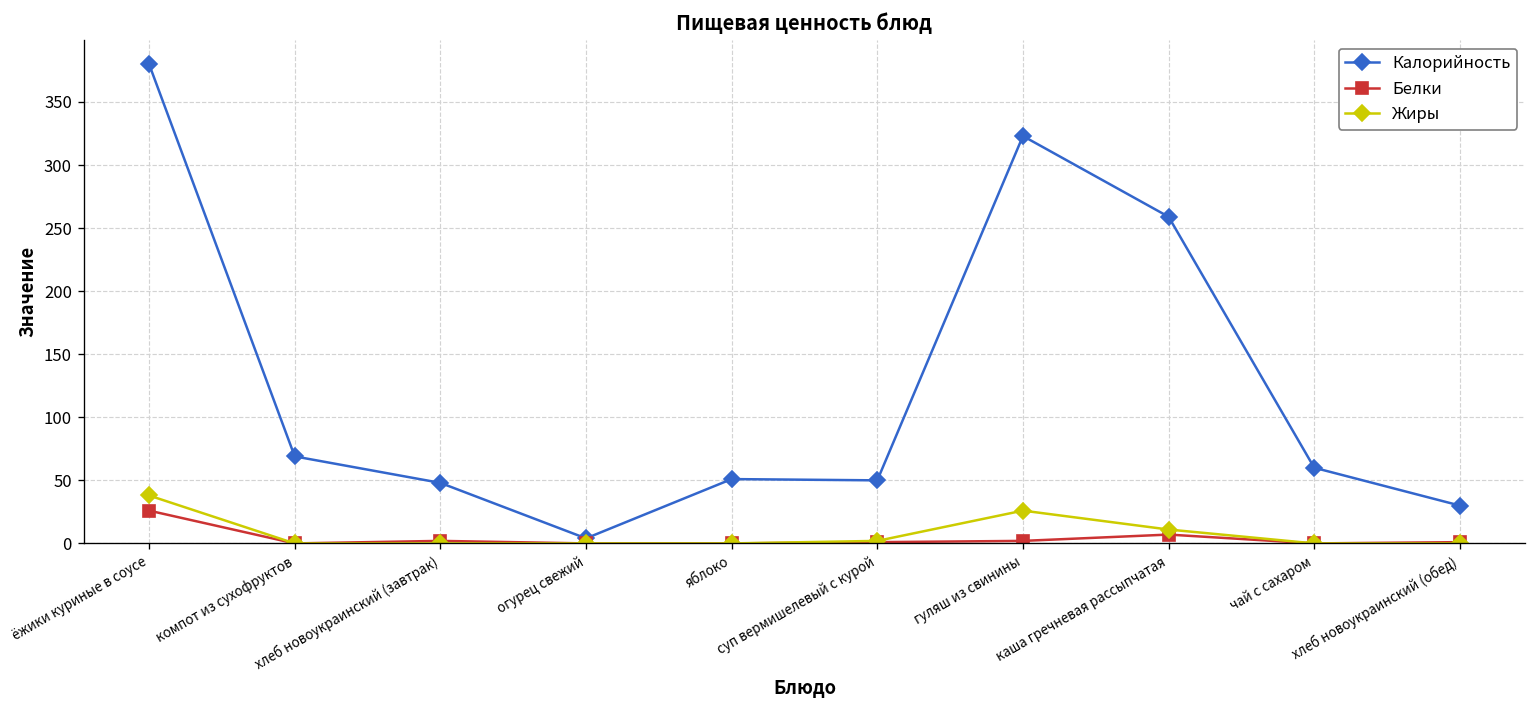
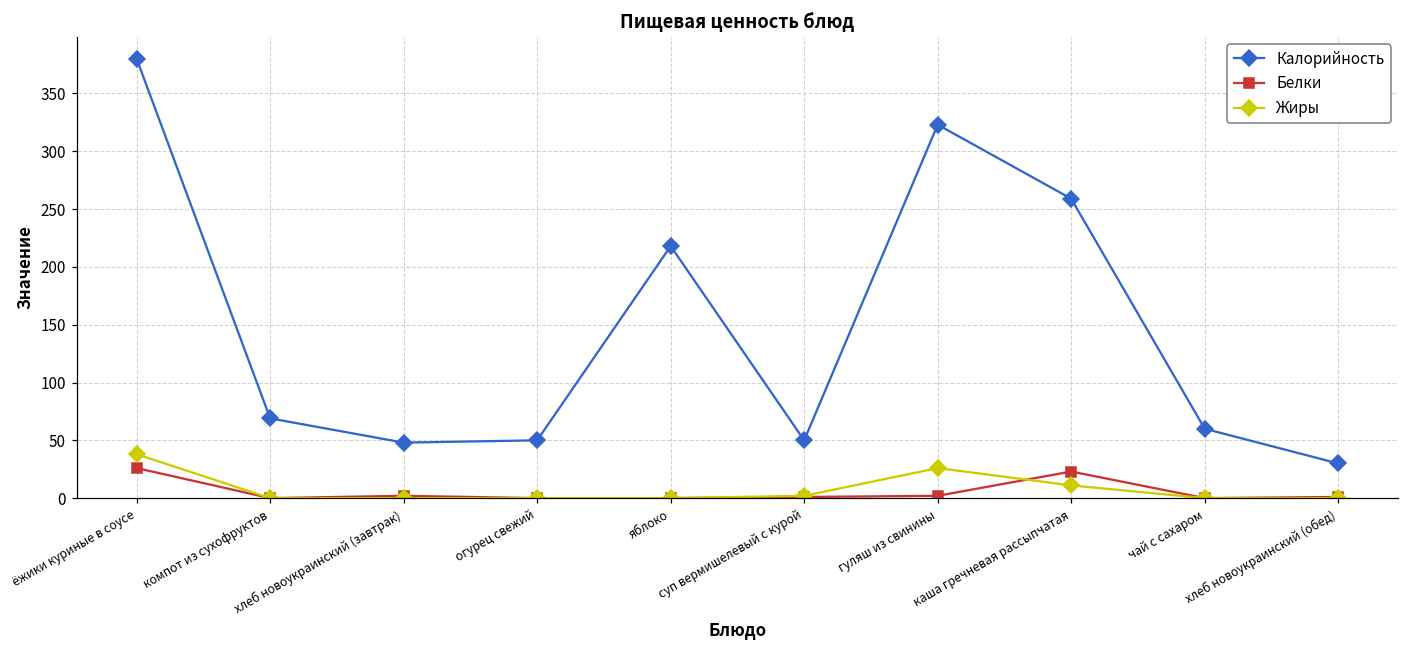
  {
    "Калорийность": {
      "ёжики куриные в соусе": 380,
      "компот из сухофруктов": 69,
      "хлеб новоукраинский (завтрак)": 48,
-     "огурец свежий": 4,
-     "яблоко": 51,
+     "огурец свежий": 50,
+     "яблоко": 218,
      "суп вермишелевый с курой": 50,
      "гуляш из свинины": 323,
      "каша гречневая рассыпчатая": 259,
      "чай с сахаром": 60,
      "хлеб новоукраинский (обед)": 30
    },
    "Белки": {
      "ёжики куриные в соусе": 26,
      "гуляш из свинины": 2,
-     "каша гречневая рассыпчатая": 7
+     "каша гречневая рассыпчатая": 23
    },
    "Жиры": {
      "ёжики куриные в соусе": 38,
      "гуляш из свинины": 26,
      "каша гречневая рассыпчатая": 11
    }
  }
